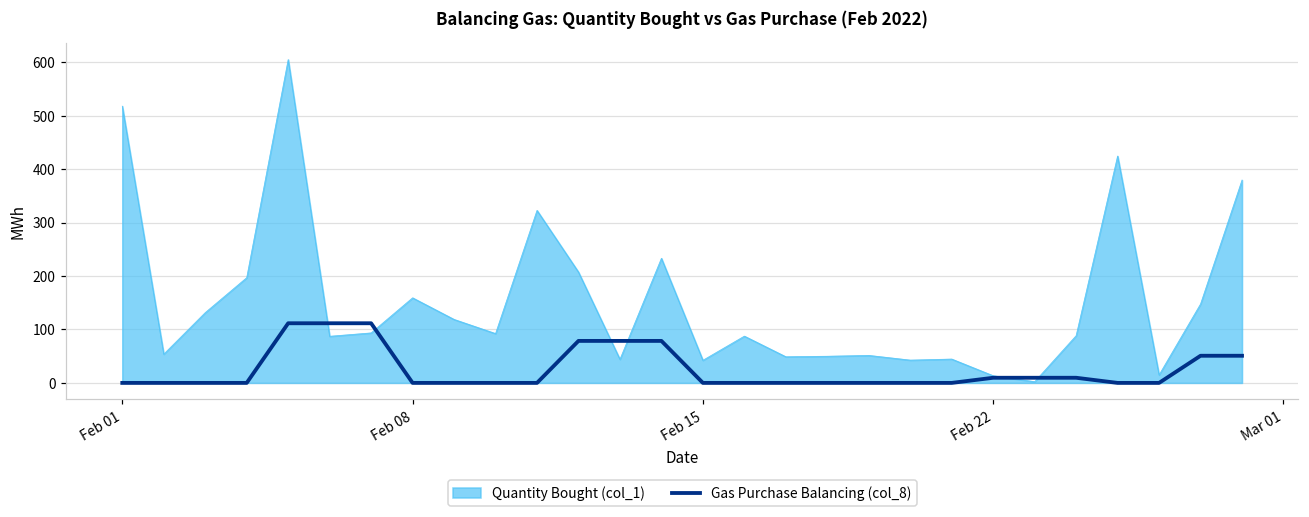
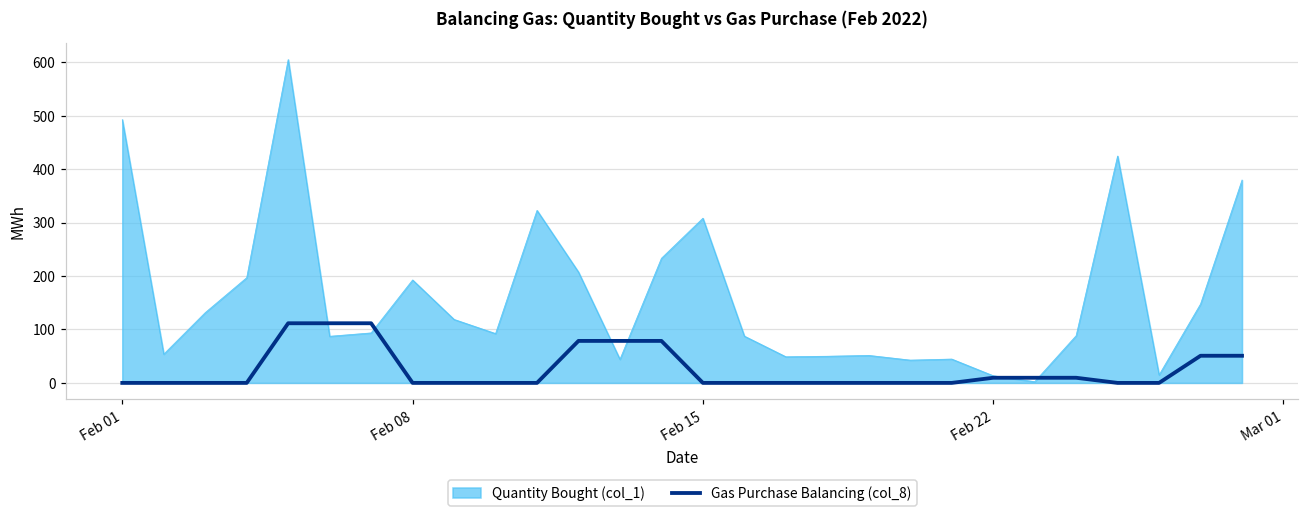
  {
    "Quantity Bought (col_1)": {
-     "Feb 01": 520,
-     "Feb 08": 160,
-     "Feb 15": 40
+     "Feb 01": 490,
+     "Feb 08": 190,
+     "Feb 15": 310
    },
    "Gas Purchase Balancing (col_8)": {
      "Feb 01": 0,
      "Feb 08": 0,
      "Feb 15": 0
    }
  }
